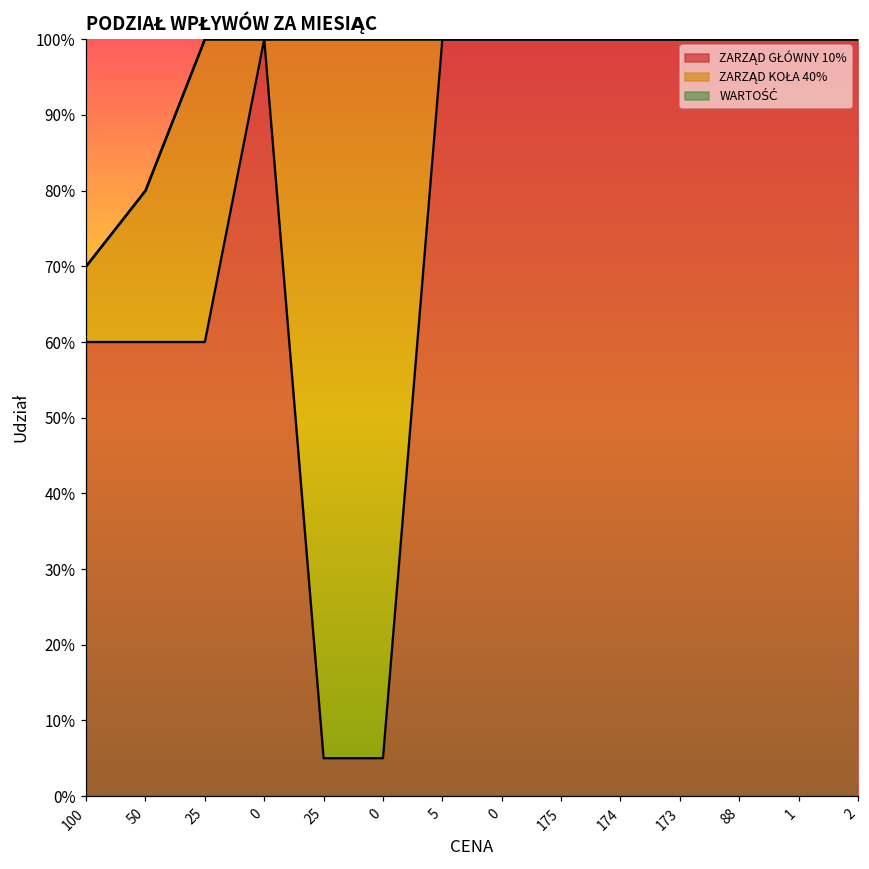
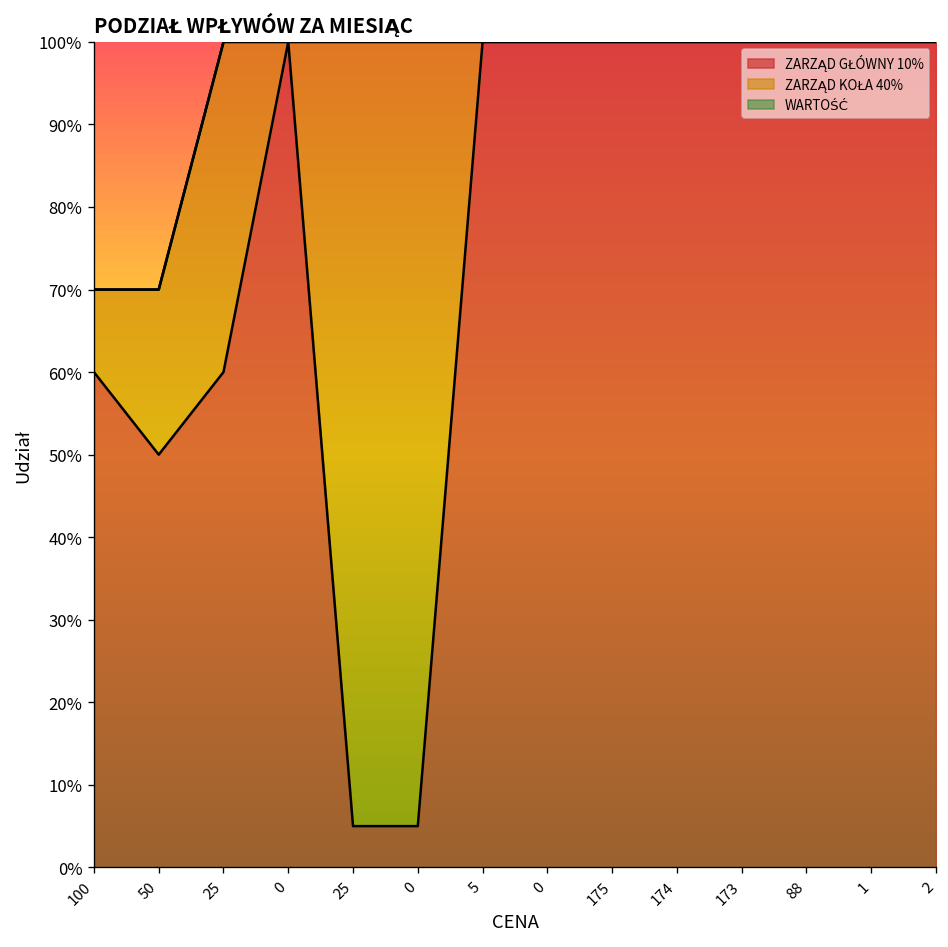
  {
    "ZARZĄD GŁÓWNY 10%": {
      "100": "60%",
-     "50": "60%"
+     "50": "50%"
    }
  }
